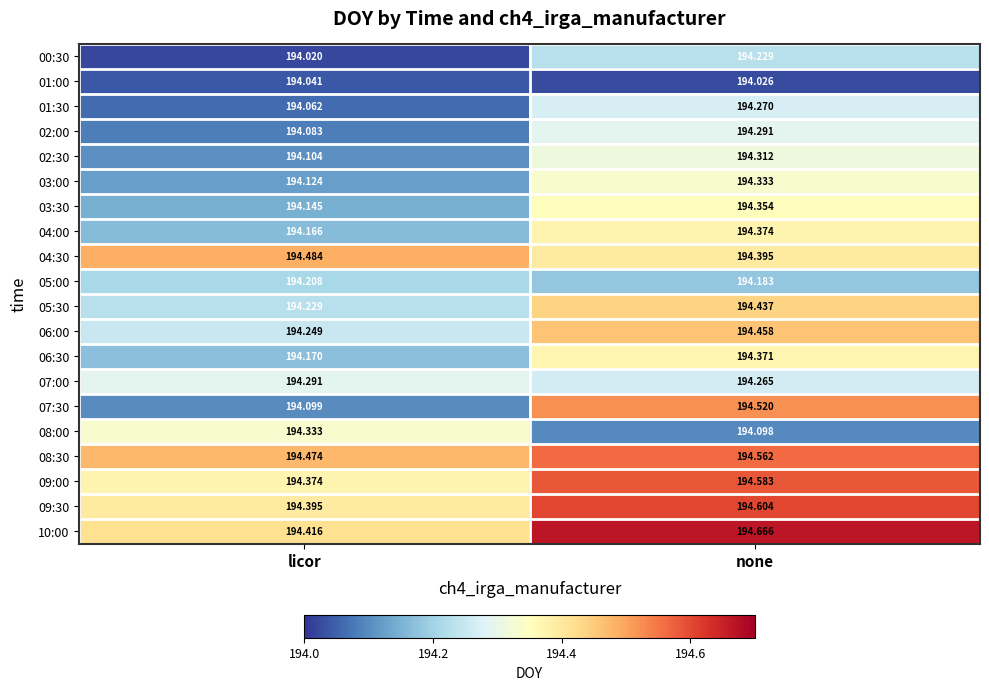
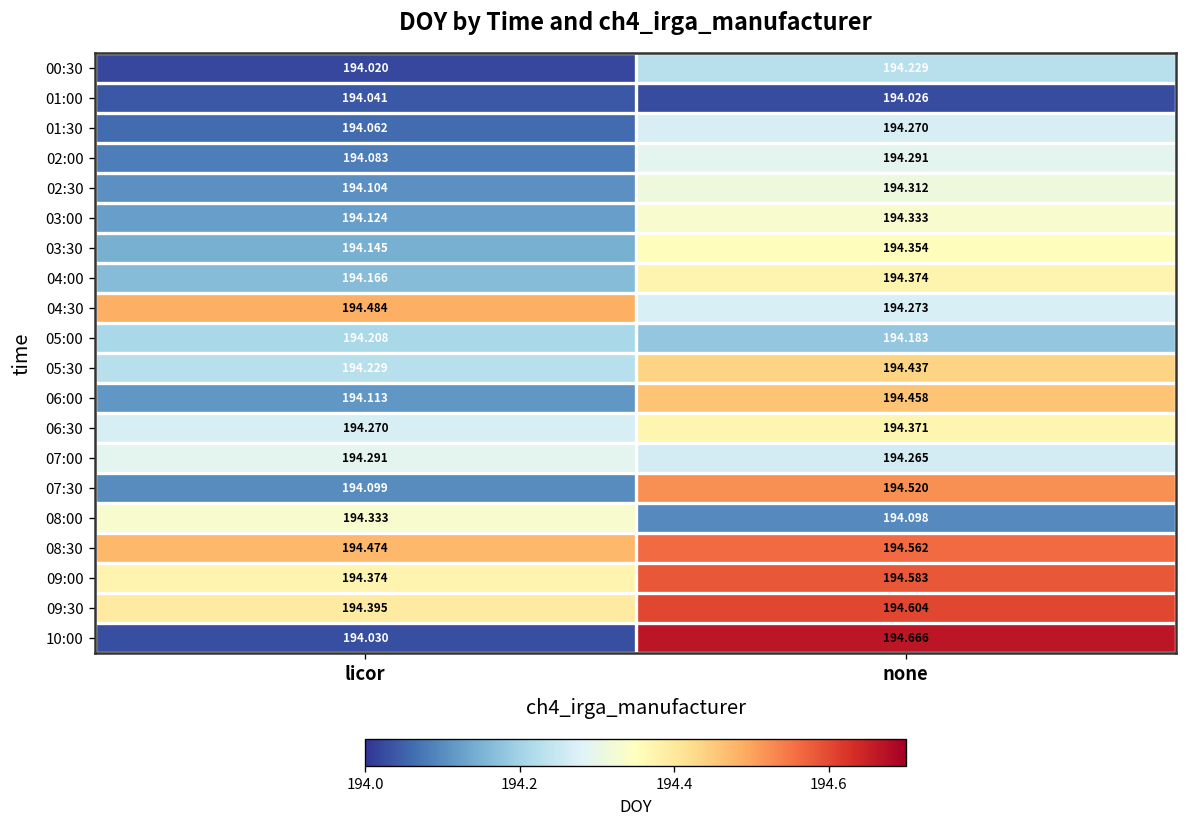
  {
    "00:30": {
      "licor": 194.020,
      "none": 194.229
    },
    "01:00": {
      "licor": 194.041,
      "none": 194.026
    },
    "01:30": {
      "licor": 194.062,
      "none": 194.270
    },
    "02:00": {
      "licor": 194.083,
      "none": 194.291
    },
    "02:30": {
      "licor": 194.104,
      "none": 194.312
    },
    "03:00": {
      "licor": 194.124,
      "none": 194.333
    },
    "03:30": {
      "licor": 194.145,
      "none": 194.354
    },
    "04:00": {
      "licor": 194.166,
      "none": 194.374
    },
    "04:30": {
      "licor": 194.484,
-     "none": 194.395
+     "none": 194.273
    },
    "05:00": {
      "licor": 194.208,
      "none": 194.183
    },
    "05:30": {
      "licor": 194.229,
      "none": 194.437
    },
    "06:00": {
-     "licor": 194.249,
+     "licor": 194.113,
      "none": 194.458
    },
    "06:30": {
-     "licor": 194.170,
+     "licor": 194.270,
      "none": 194.371
    },
    "07:00": {
      "licor": 194.291,
      "none": 194.265
    },
    "07:30": {
      "licor": 194.099,
      "none": 194.520
    },
    "08:00": {
      "licor": 194.333,
      "none": 194.098
    },
    "08:30": {
      "licor": 194.474,
      "none": 194.562
    },
    "09:00": {
      "licor": 194.374,
      "none": 194.583
    },
    "09:30": {
      "licor": 194.395,
      "none": 194.604
    },
    "10:00": {
-     "licor": 194.416,
+     "licor": 194.030,
      "none": 194.666
    }
  }
